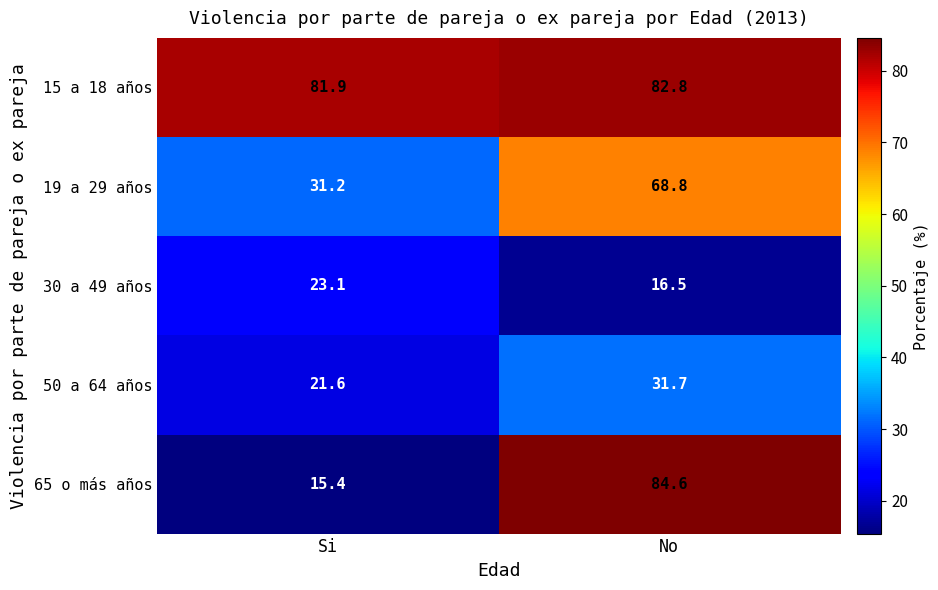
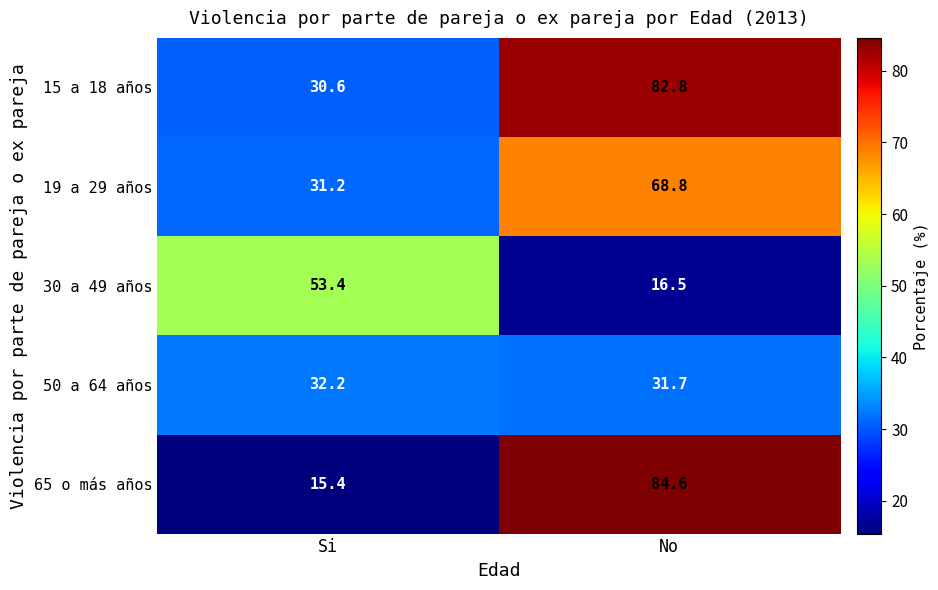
  {
    "15 a 18 años": {
-     "Si": 81.9,
+     "Si": 30.6,
      "No": 82.8
    },
    "19 a 29 años": {
      "Si": 31.2,
      "No": 68.8
    },
    "30 a 49 años": {
-     "Si": 23.1,
+     "Si": 53.4,
      "No": 16.5
    },
    "50 a 64 años": {
-     "Si": 21.6,
+     "Si": 32.2,
      "No": 31.7
    },
    "65 o más años": {
      "Si": 15.4,
      "No": 84.6
    }
  }
